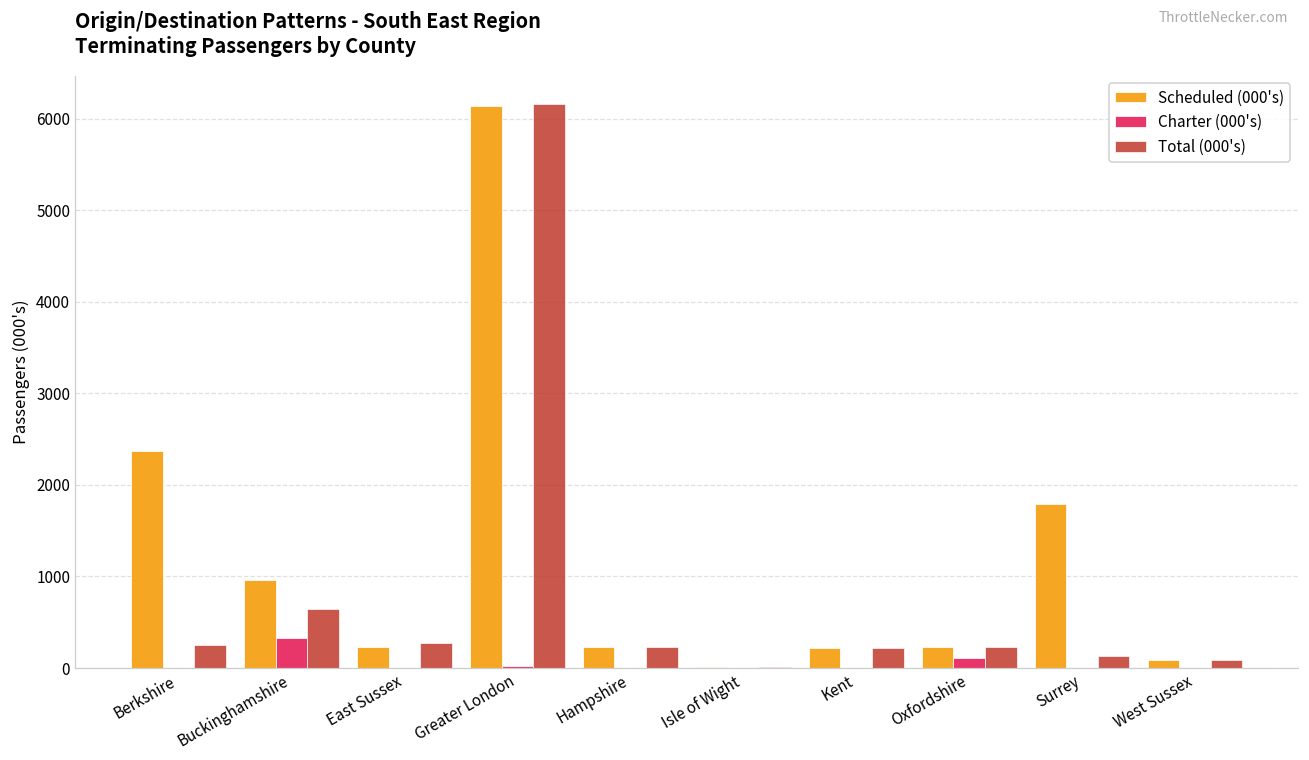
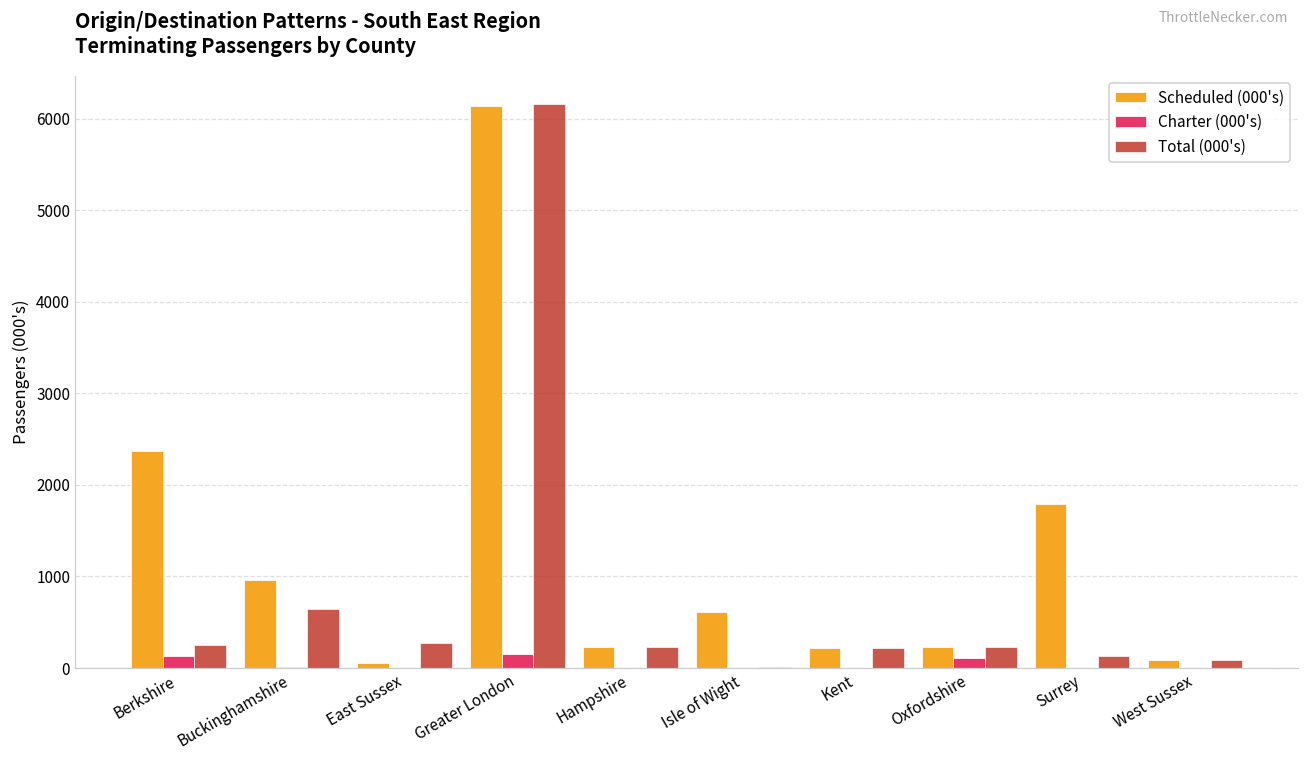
  {
    "Scheduled (000's)": {
      "Berkshire": 2400,
      "Buckinghamshire": 1000,
-     "East Sussex": 200,
+     "East Sussex": 0,
      "Greater London": 6100,
      "Hampshire": 200,
-     "Isle of Wight": 0,
+     "Isle of Wight": 600,
      "Kent": 200,
      "Oxfordshire": 200,
      "Surrey": 1800,
      "West Sussex": 100
    },
    "Charter (000's)": {
-     "Berkshire": 0,
-     "Buckinghamshire": 300,
+     "Berkshire": 100,
+     "Buckinghamshire": 0,
      "East Sussex": 0,
-     "Greater London": 0,
+     "Greater London": 200,
      "Isle of Wight": 0,
      "Kent": 0,
      "Oxfordshire": 100,
      "Surrey": 0,
      "West Sussex": 0
    },
    "Total (000's)": {
      "Berkshire": 200,
      "Buckinghamshire": 600,
      "East Sussex": 300,
      "Greater London": 6200,
      "Hampshire": 200,
      "Kent": 200,
      "Oxfordshire": 200,
      "Surrey": 100,
      "West Sussex": 100
    }
  }
